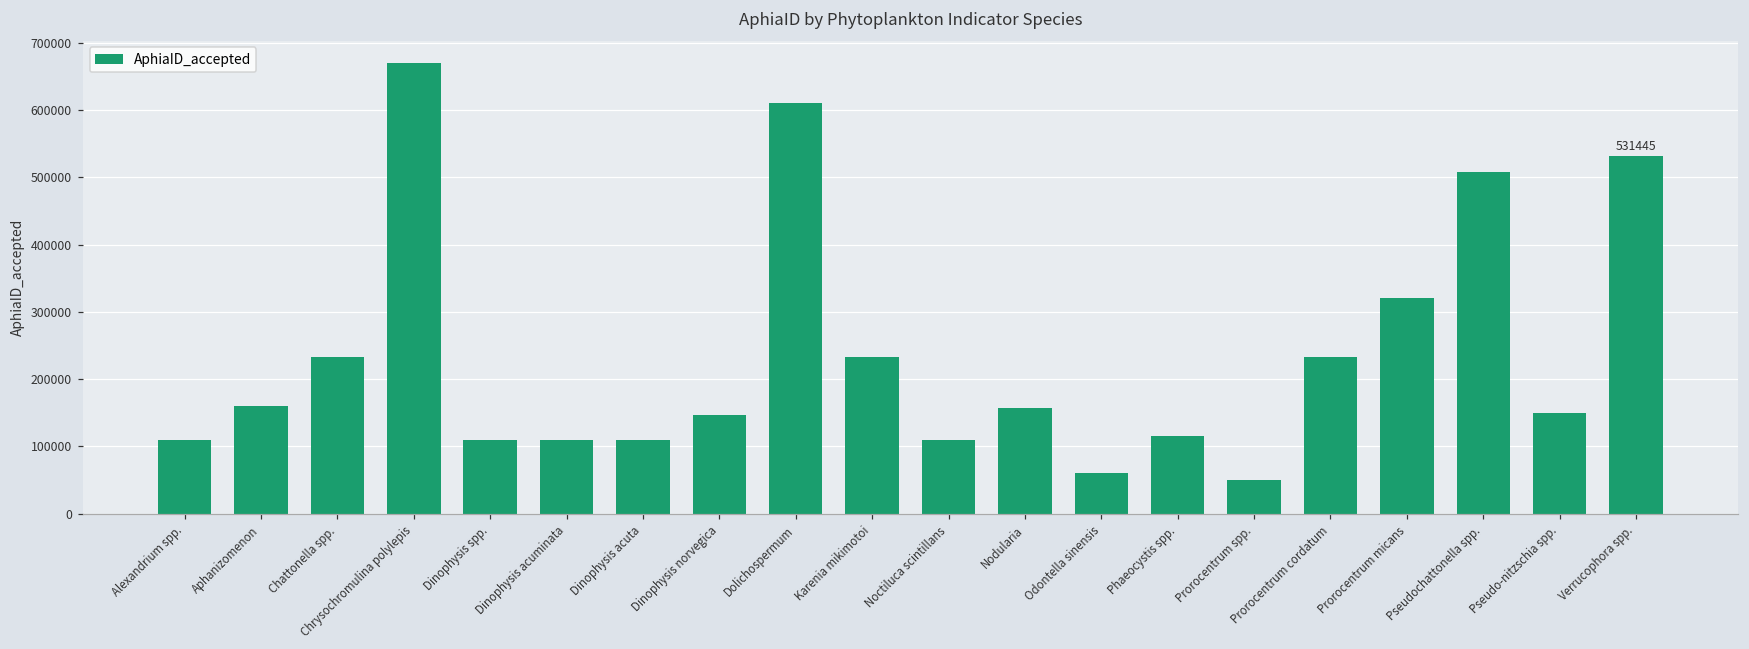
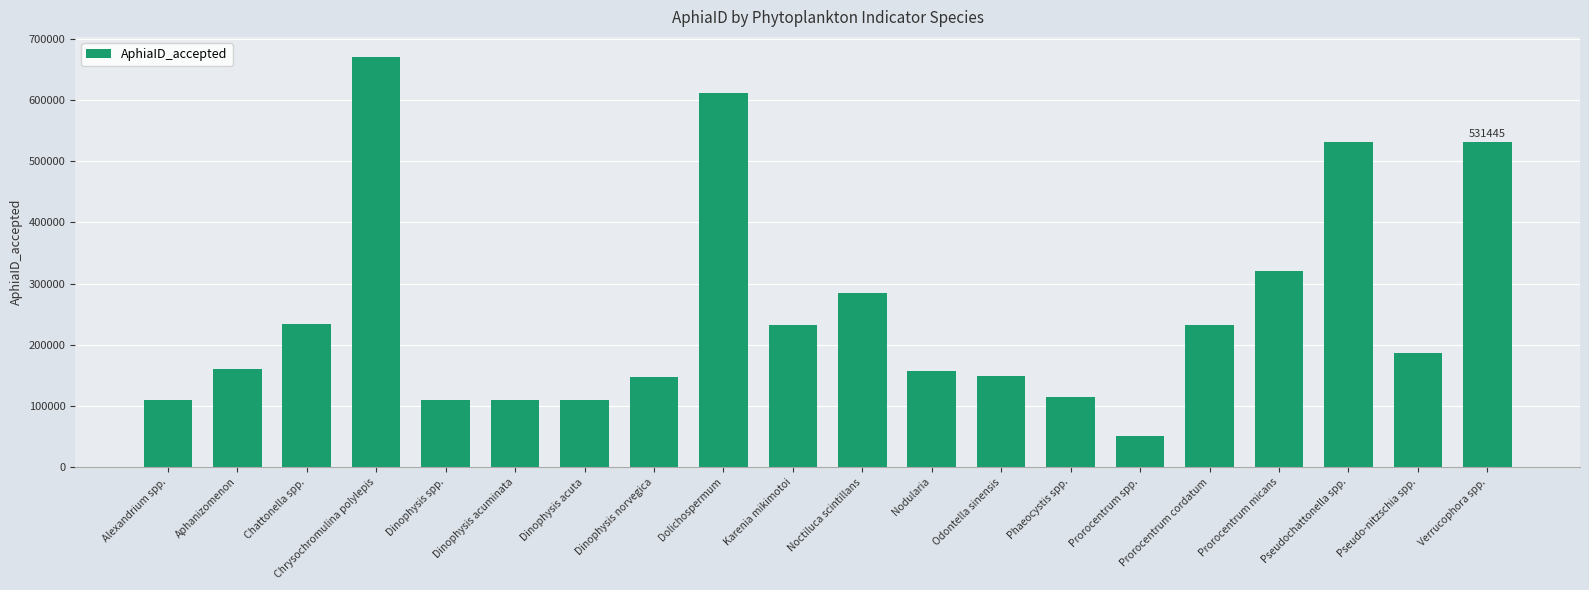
  {
    "Alexandrium spp.": 110000,
    "Aphanizomenon": 160000,
    "Chattonella spp.": 230000,
    "Chrysochromulina polylepis": 670000,
    "Dinophysis spp.": 110000,
    "Dinophysis acuminata": 110000,
    "Dinophysis acuta": 110000,
    "Dinophysis norvegica": 150000,
    "Dolichospermum": 610000,
    "Karenia mikimotoi": 230000,
-   "Noctiluca scintillans": 110000,
+   "Noctiluca scintillans": 280000,
    "Nodularia": 160000,
-   "Odontella sinensis": 60000,
+   "Odontella sinensis": 150000,
    "Phaeocystis spp.": 120000,
    "Prorocentrum spp.": 50000,
    "Prorocentrum cordatum": 230000,
    "Prorocentrum micans": 320000,
-   "Pseudochattonella spp.": 510000,
-   "Pseudo-nitzschia spp.": 150000
+   "Pseudochattonella spp.": 530000,
+   "Pseudo-nitzschia spp.": 190000
  }
